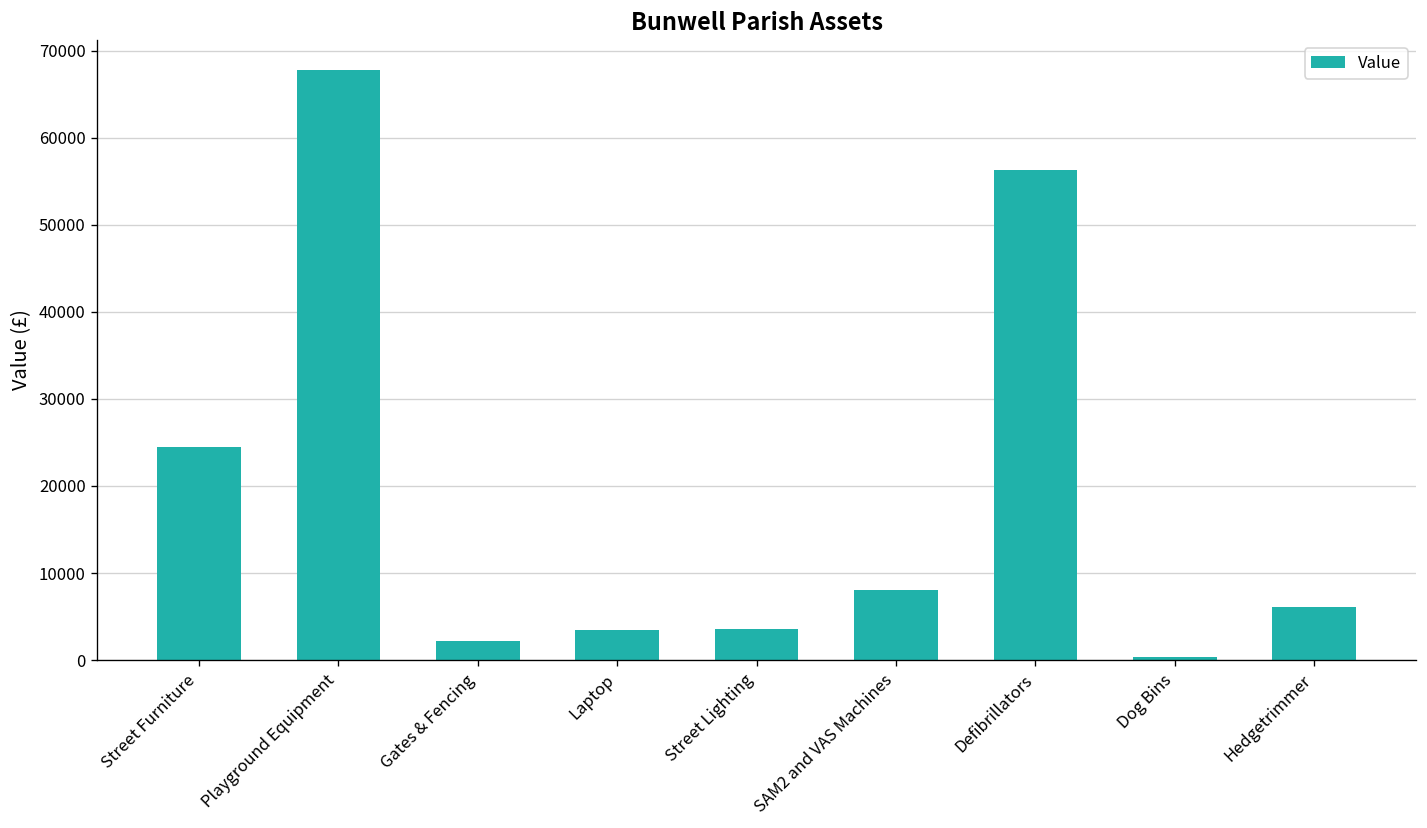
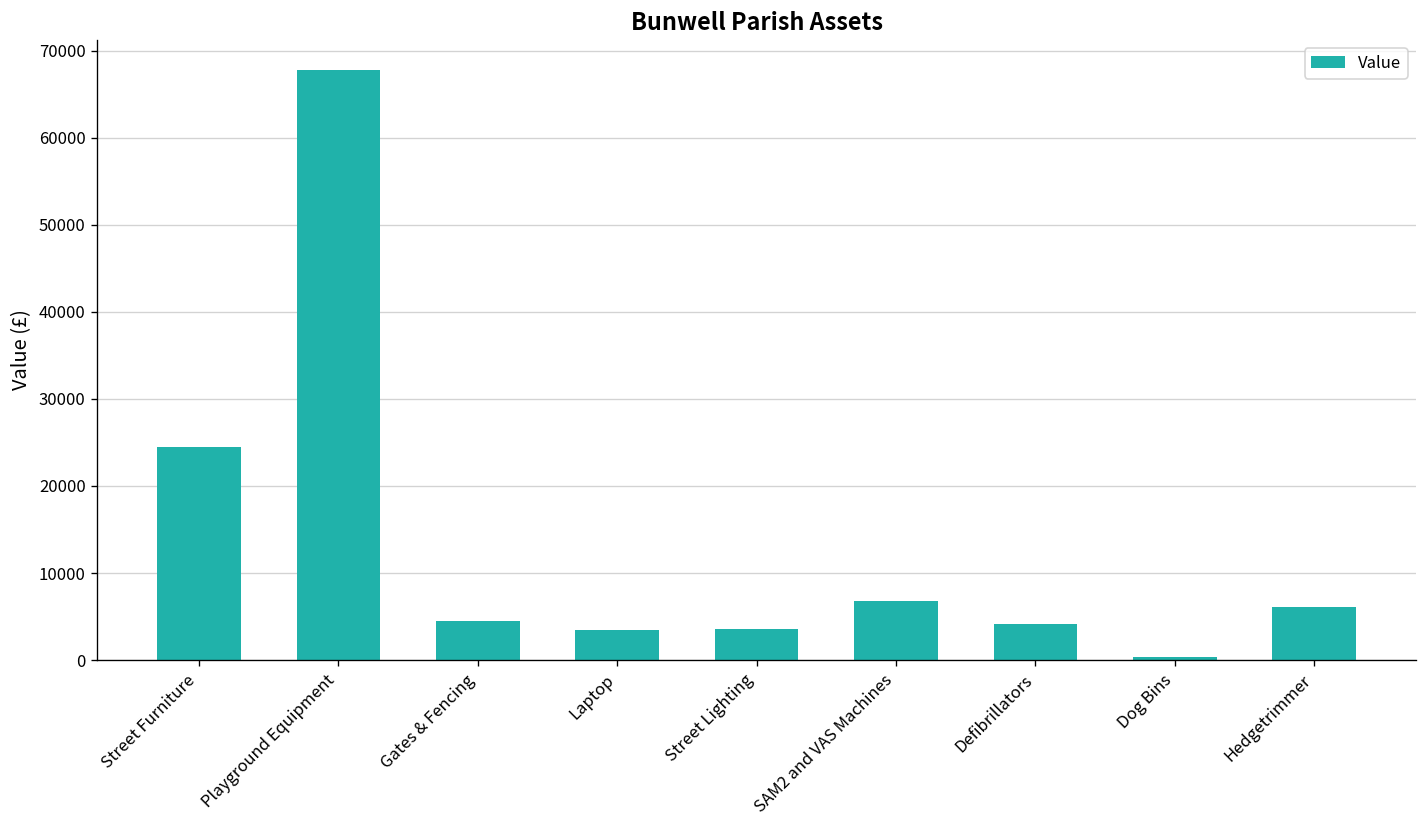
  {
    "Street Furniture": 24000,
    "Playground Equipment": 68000,
-   "Gates & Fencing": 2000,
+   "Gates & Fencing": 5000,
    "Laptop": 3000,
    "Street Lighting": 4000,
-   "SAM2 and VAS Machines": 8000,
-   "Defibrillators": 56000,
+   "SAM2 and VAS Machines": 7000,
+   "Defibrillators": 4000,
    "Dog Bins": 0,
    "Hedgetrimmer": 6000
  }
